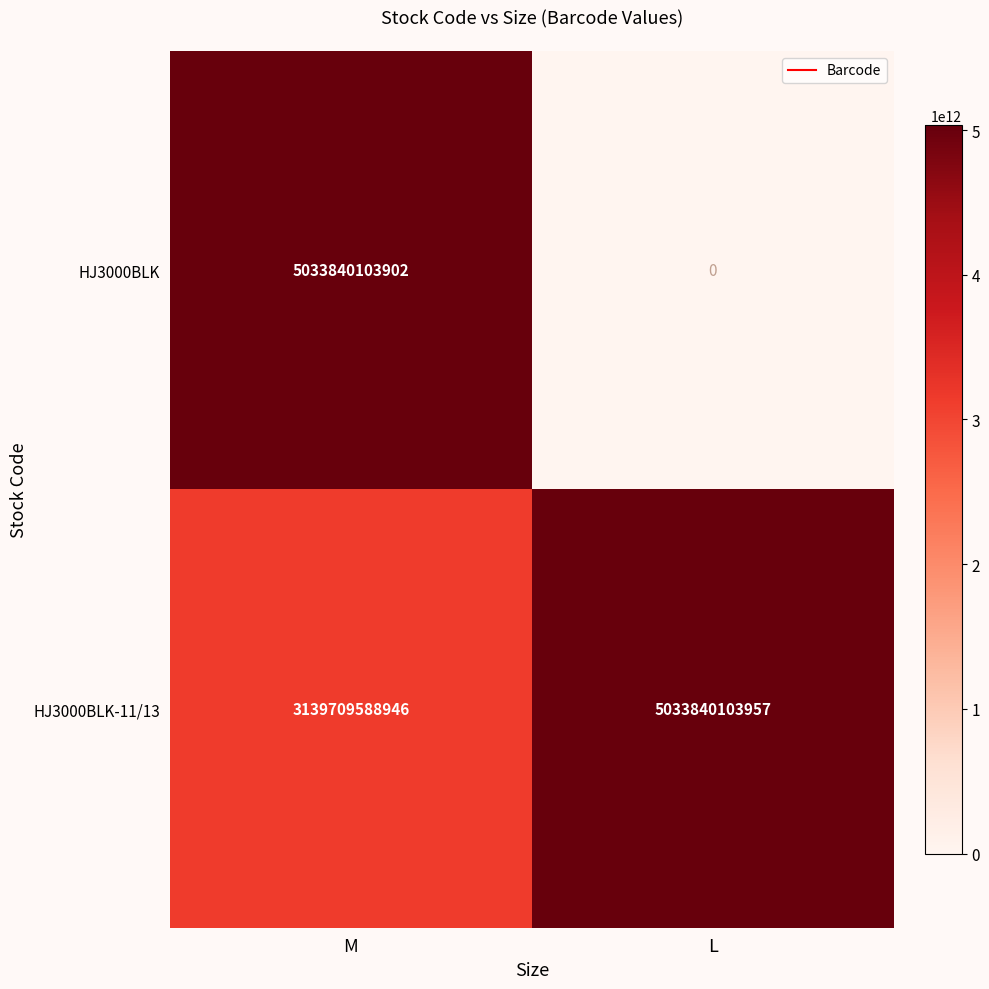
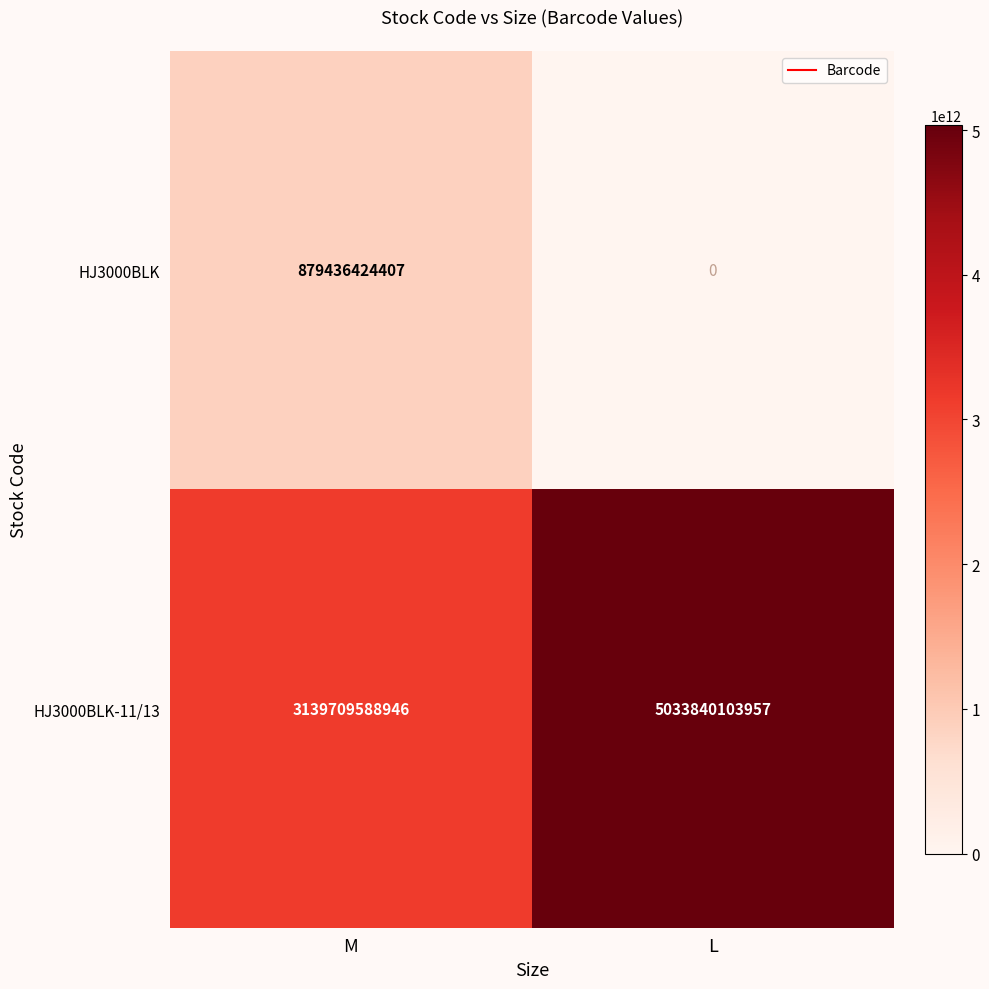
  {
    "HJ3000BLK": {
-     "M": 5033840103902,
+     "M": 879436424407,
      "L": 0
    },
    "HJ3000BLK-11/13": {
      "M": 3139709588946,
      "L": 5033840103957
    }
  }
